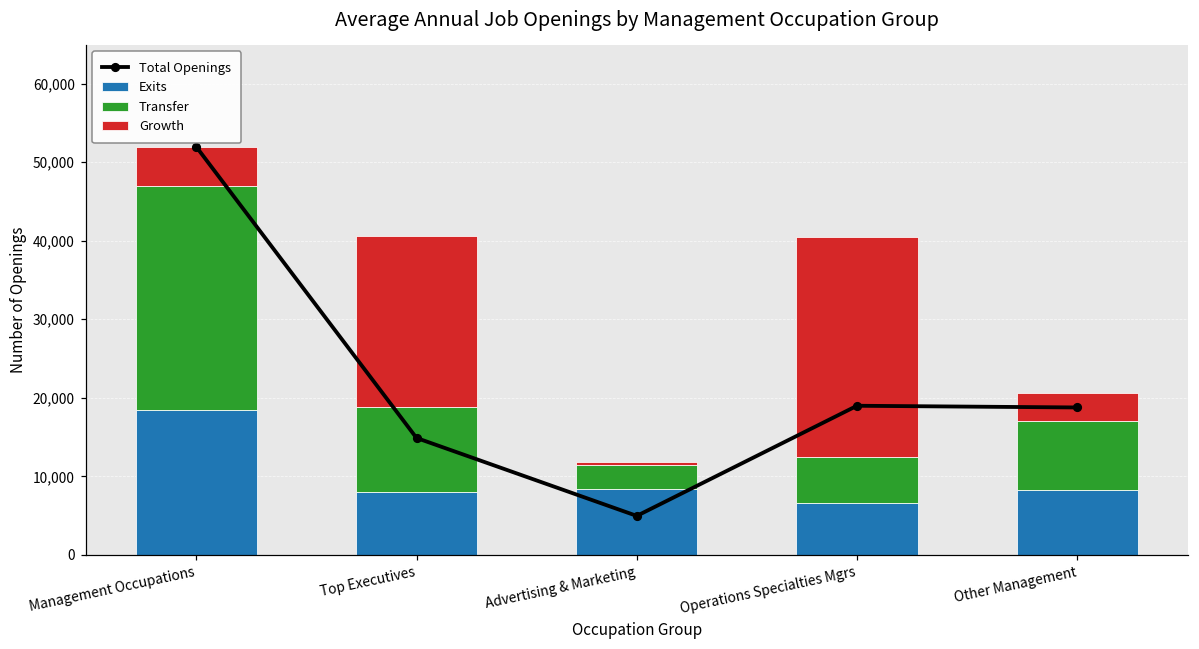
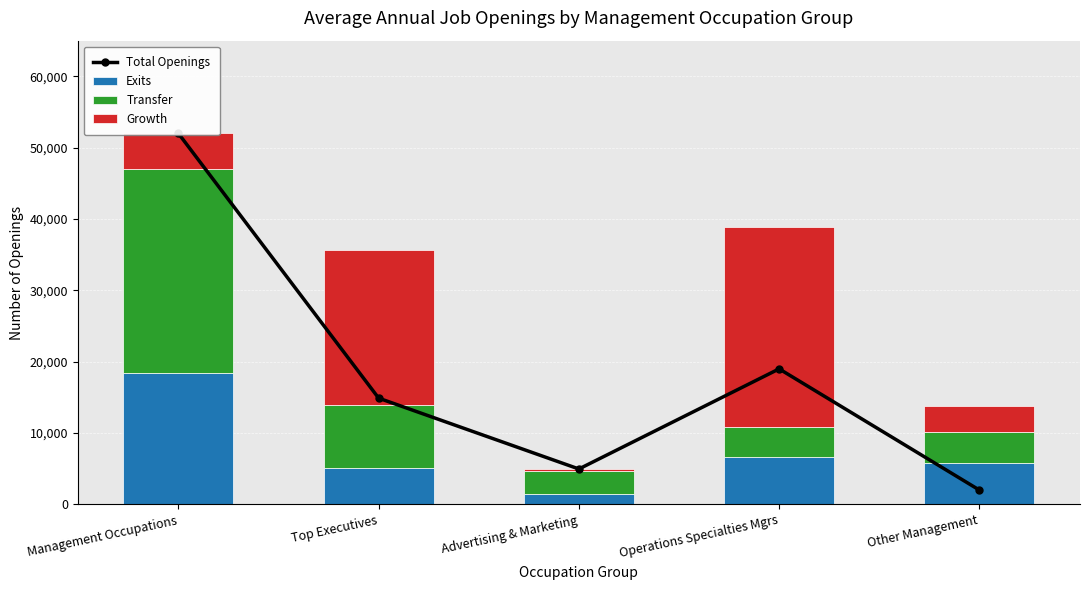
  {
    "Exits": {
      "Management Occupations": "18,000",
-     "Top Executives": "8,000",
-     "Advertising & Marketing": "8,000",
+     "Top Executives": "5,000",
+     "Advertising & Marketing": "1,000",
      "Operations Specialties Mgrs": "7,000",
-     "Other Management": "8,000"
+     "Other Management": "6,000"
    },
    "Total Openings": {
      "Top Executives": "15,000",
      "Advertising & Marketing": "5,000",
      "Operations Specialties Mgrs": "19,000",
-     "Other Management": "19,000"
+     "Other Management": "2,000"
    },
    "Transfer": {
      "Management Occupations": "28,000",
-     "Top Executives": "11,000",
+     "Top Executives": "9,000",
      "Advertising & Marketing": "3,000",
-     "Operations Specialties Mgrs": "6,000",
-     "Other Management": "9,000"
+     "Operations Specialties Mgrs": "4,000",
+     "Other Management": "4,000"
    },
    "Growth": {
      "Top Executives": "22,000",
      "Operations Specialties Mgrs": "28,000",
      "Other Management": "4,000"
    }
  }
